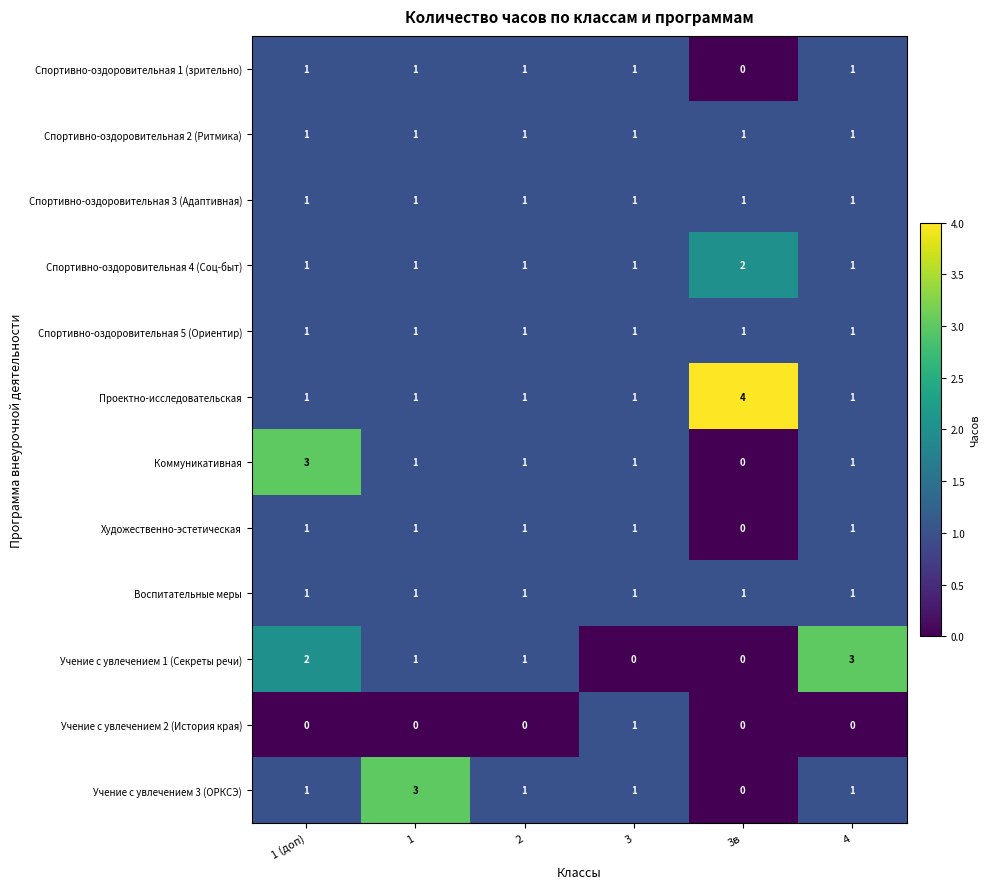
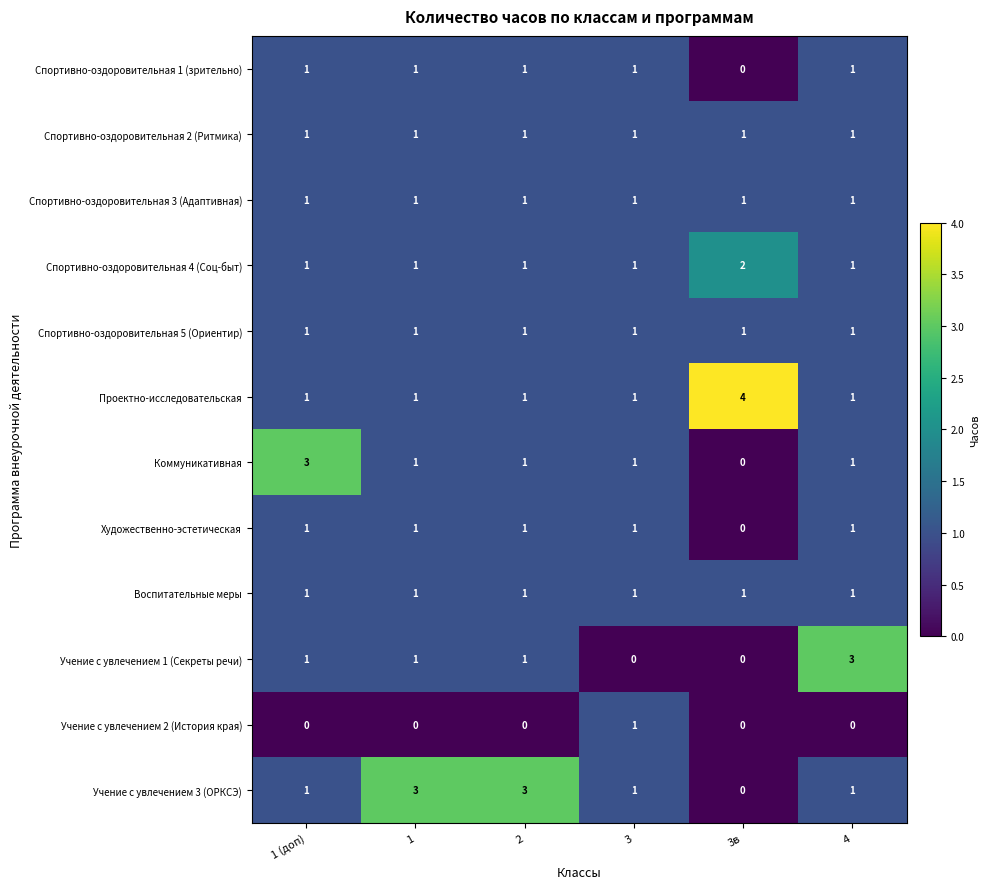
  {
    "Спортивно-оздоровительная 1 (зрительно)": {
      "1 (доп)": 1,
      "1": 1,
      "2": 1,
      "3": 1,
      "3в": 0,
      "4": 1
    },
    "Спортивно-оздоровительная 2 (Ритмика)": {
      "1 (доп)": 1,
      "1": 1,
      "2": 1,
      "3": 1,
      "3в": 1,
      "4": 1
    },
    "Спортивно-оздоровительная 3 (Адаптивная)": {
      "1 (доп)": 1,
      "1": 1,
      "2": 1,
      "3": 1,
      "3в": 1,
      "4": 1
    },
    "Спортивно-оздоровительная 4 (Соц-быт)": {
      "1 (доп)": 1,
      "1": 1,
      "2": 1,
      "3": 1,
      "3в": 2,
      "4": 1
    },
    "Спортивно-оздоровительная 5 (Ориентир)": {
      "1 (доп)": 1,
      "1": 1,
      "2": 1,
      "3": 1,
      "3в": 1,
      "4": 1
    },
    "Проектно-исследовательская": {
      "1 (доп)": 1,
      "1": 1,
      "2": 1,
      "3": 1,
      "3в": 4,
      "4": 1
    },
    "Коммуникативная": {
      "1 (доп)": 3,
      "1": 1,
      "2": 1,
      "3": 1,
      "3в": 0,
      "4": 1
    },
    "Художественно-эстетическая": {
      "1 (доп)": 1,
      "1": 1,
      "2": 1,
      "3": 1,
      "3в": 0,
      "4": 1
    },
    "Воспитательные меры": {
      "1 (доп)": 1,
      "1": 1,
      "2": 1,
      "3": 1,
      "3в": 1,
      "4": 1
    },
    "Учение с увлечением 1 (Секреты речи)": {
-     "1 (доп)": 2,
+     "1 (доп)": 1,
      "1": 1,
      "2": 1,
      "3": 0,
      "3в": 0,
      "4": 3
    },
    "Учение с увлечением 2 (История края)": {
      "1 (доп)": 0,
      "1": 0,
      "2": 0,
      "3": 1,
      "3в": 0,
      "4": 0
    },
    "Учение с увлечением 3 (ОРКСЭ)": {
      "1 (доп)": 1,
      "1": 3,
-     "2": 1,
+     "2": 3,
      "3": 1,
      "3в": 0,
      "4": 1
    }
  }
